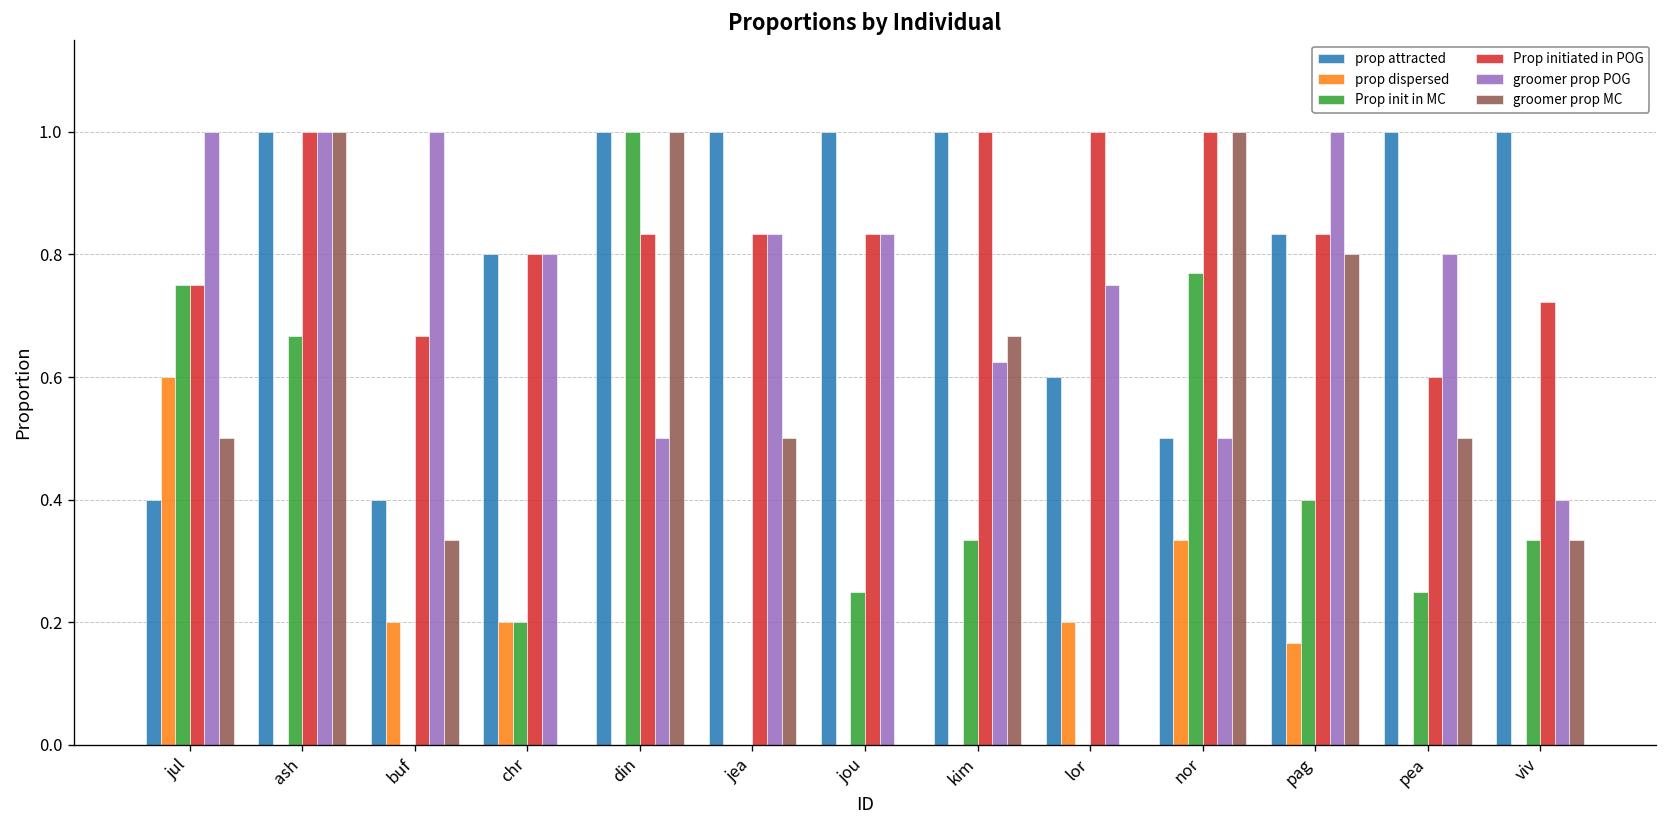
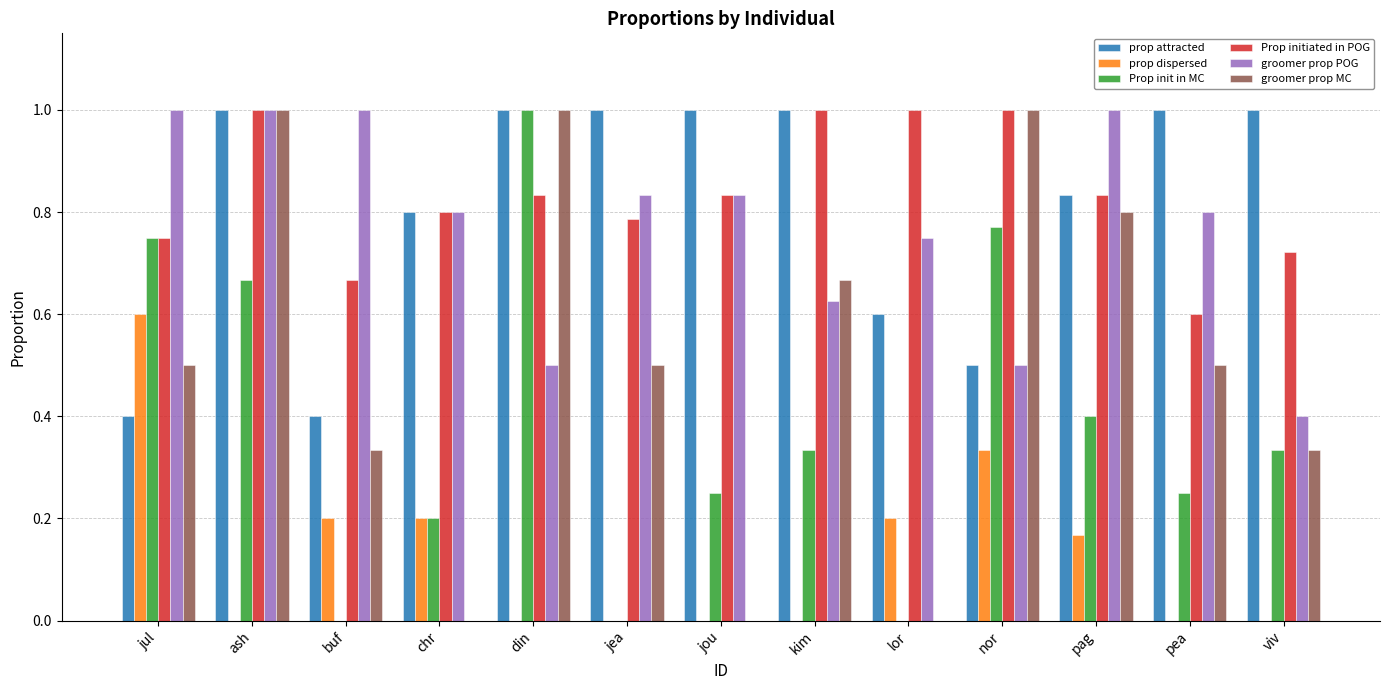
  {
    "prop attracted": {
      "jul": 0.40,
      "ash": 1.00,
      "buf": 0.40,
      "chr": 0.80,
      "din": 1.00,
      "jea": 1.00,
      "jou": 1.00,
      "kim": 1.00,
      "lor": 0.60,
      "nor": 0.50,
      "pag": 0.83,
      "pea": 1.00,
      "viv": 1.00
    },
    "prop dispersed": {
      "jul": 0.60,
      "ash": 0.00,
      "buf": 0.20,
      "chr": 0.20,
      "din": 0.00,
      "jea": 0.00,
      "jou": 0.00,
      "kim": 0.00,
      "lor": 0.20,
      "nor": 0.33,
      "pag": 0.17,
      "pea": 0.00,
      "viv": 0.00
    },
    "Prop init in MC": {
      "jul": 0.75,
      "ash": 0.67,
      "buf": 0.00,
      "chr": 0.20,
      "din": 1.00,
      "jea": 0.00,
      "jou": 0.25,
      "kim": 0.33,
      "lor": 0.00,
      "nor": 0.77,
      "pag": 0.40,
      "pea": 0.25,
      "viv": 0.33
    },
    "Prop initiated in POG": {
      "jul": 0.75,
      "ash": 1.00,
      "buf": 0.67,
      "chr": 0.80,
      "din": 0.83,
-     "jea": 0.83,
+     "jea": 0.79,
      "jou": 0.83,
      "kim": 1.00,
      "lor": 1.00,
      "nor": 1.00,
      "pag": 0.83,
      "pea": 0.60,
      "viv": 0.72
    },
    "groomer prop POG": {
      "jul": 1.00,
      "ash": 1.00,
      "buf": 1.00,
      "chr": 0.80,
      "din": 0.50,
      "jea": 0.83,
      "jou": 0.83,
      "kim": 0.63,
      "lor": 0.75,
      "nor": 0.50,
      "pag": 1.00,
      "pea": 0.80,
      "viv": 0.40
    },
    "groomer prop MC": {
      "jul": 0.50,
      "ash": 1.00,
      "buf": 0.33,
      "chr": 0.00,
      "din": 1.00,
      "jea": 0.50,
      "jou": 0.00,
      "kim": 0.67,
      "lor": 0.00,
      "nor": 1.00,
      "pag": 0.80,
      "pea": 0.50,
      "viv": 0.33
    }
  }
